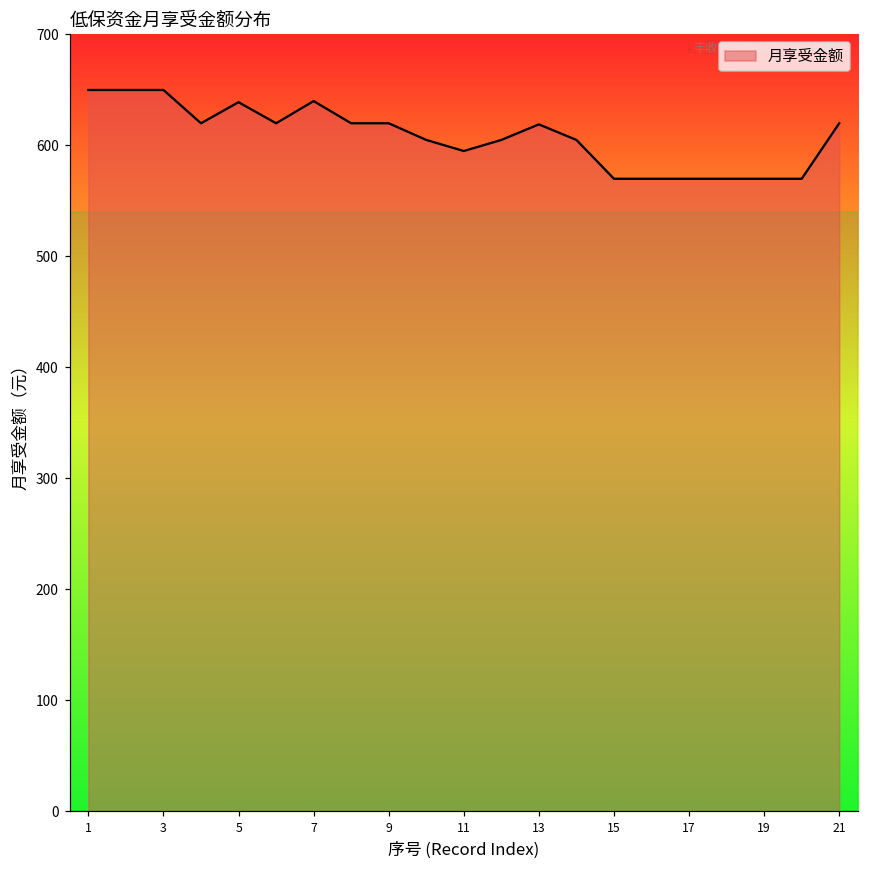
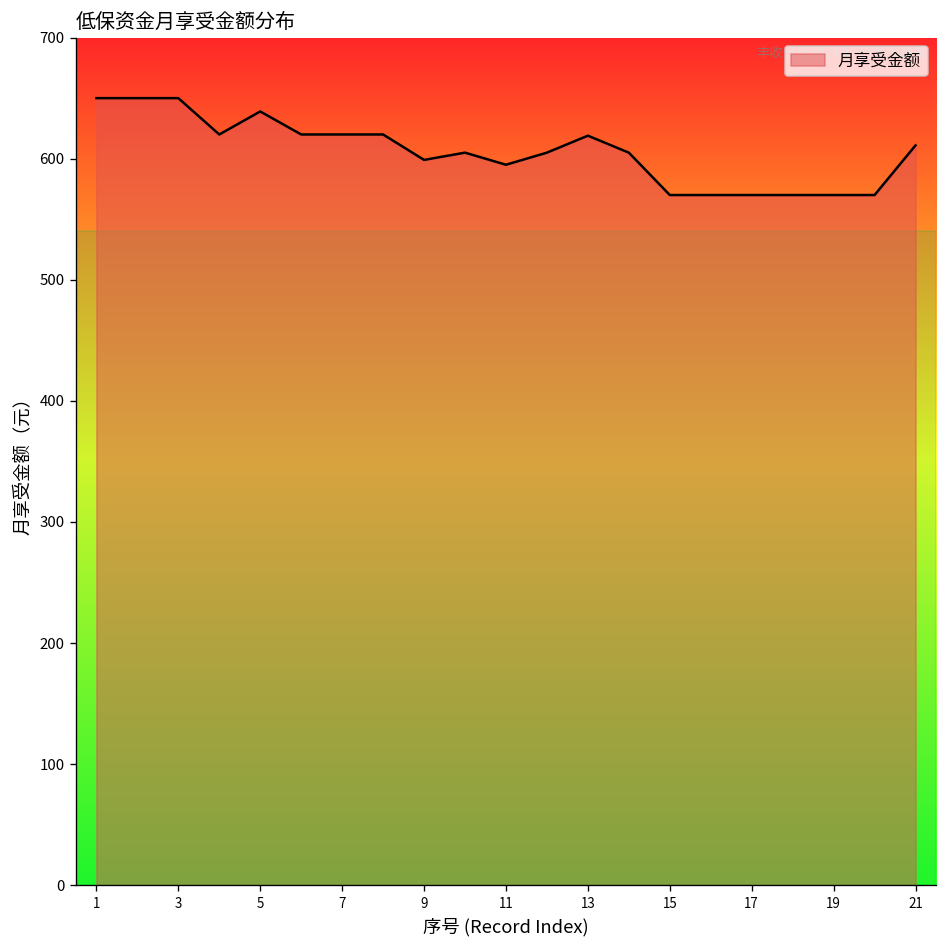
  {
    "1": 650,
    "3": 650,
    "5": 639,
-   "7": 640,
-   "9": 620,
+   "7": 620,
+   "9": 599,
    "11": 595,
    "13": 619,
    "15": 570,
    "17": 570,
    "19": 570,
-   "21": 620
+   "21": 611
  }
